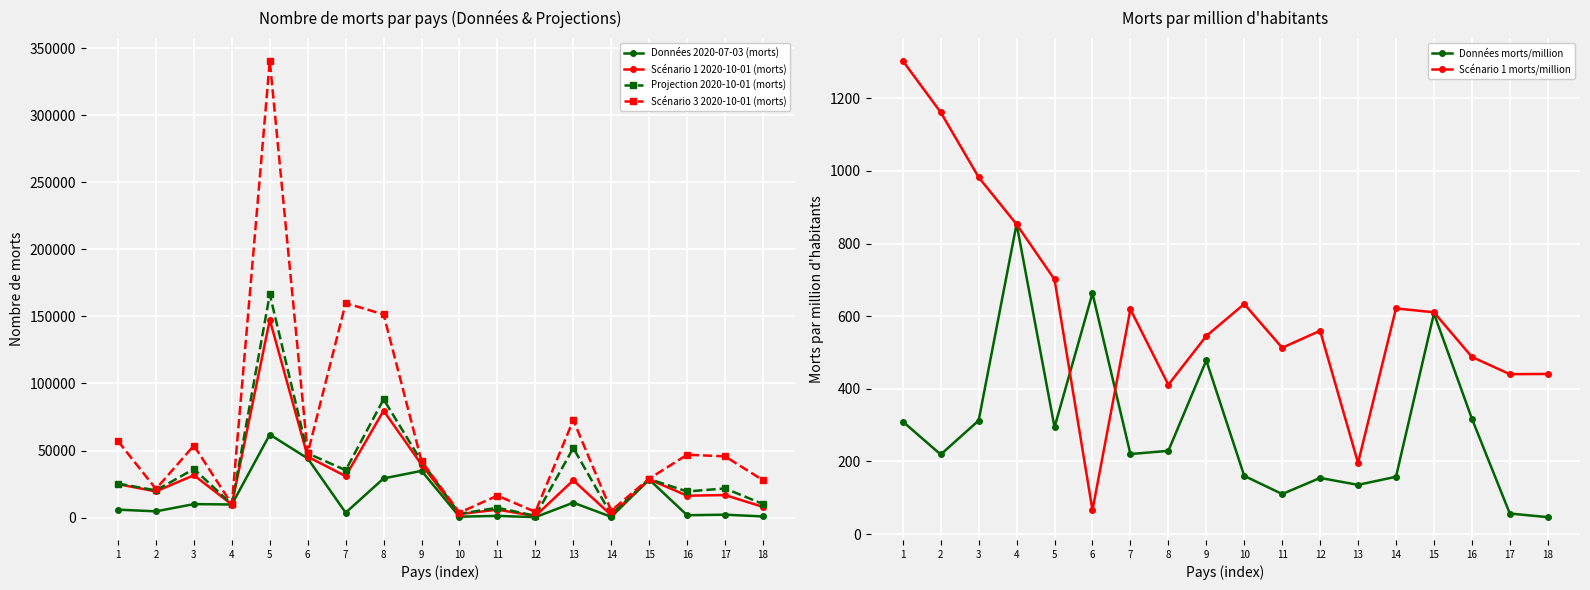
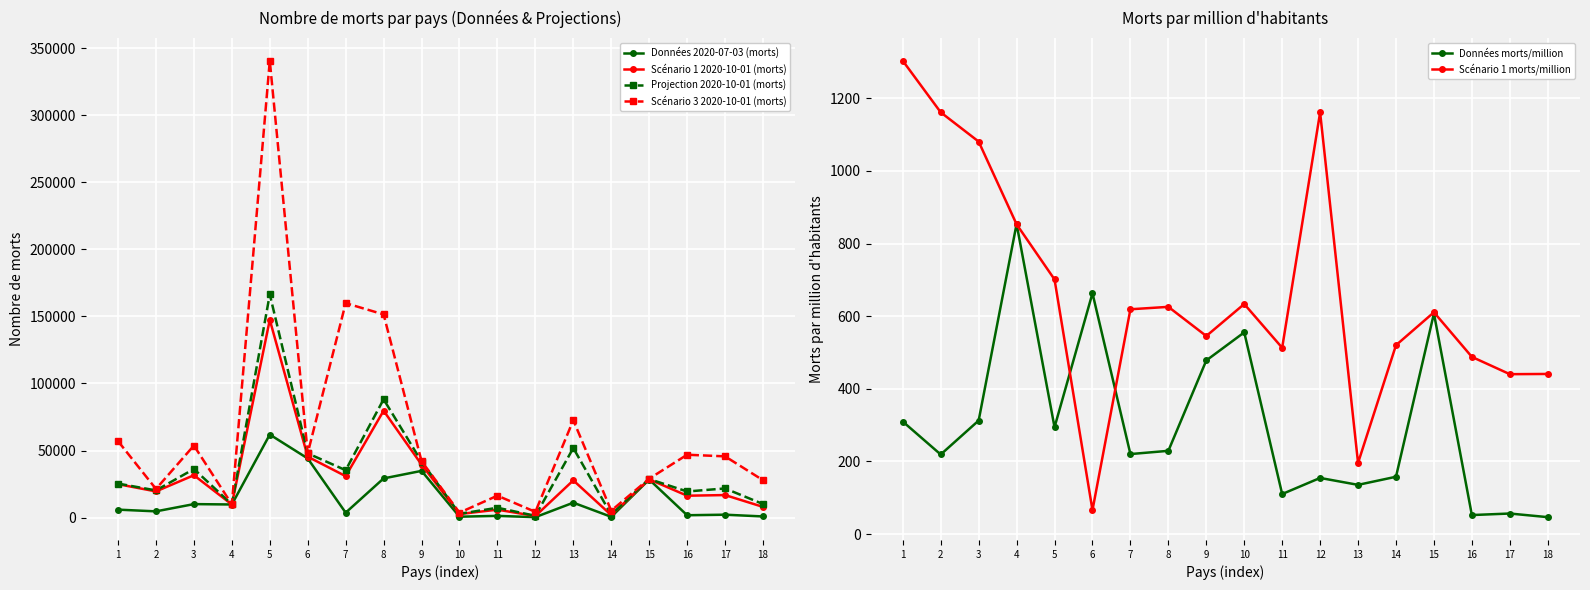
  {
    "Morts par million d'habitants": {
      "Données morts/million": {
        "1": 310,
        "2": 220,
        "3": 310,
        "5": 290,
        "6": 660,
        "7": 220,
        "8": 230,
        "9": 480,
-       "10": 160,
+       "10": 560,
        "11": 110,
        "12": 150,
        "13": 140,
        "14": 160,
-       "16": 320,
+       "16": 50,
        "17": 60,
        "18": 50
      },
      "Scénario 1 morts/million": {
        "1": 1300,
        "2": 1160,
-       "3": 980,
+       "3": 1080,
        "5": 700,
        "6": 70,
        "7": 620,
-       "8": 410,
+       "8": 630,
        "9": 550,
        "10": 630,
        "11": 510,
-       "12": 560,
+       "12": 1160,
        "13": 200,
-       "14": 620,
+       "14": 520,
        "16": 490,
        "17": 440,
        "18": 440
      }
    }
  }
